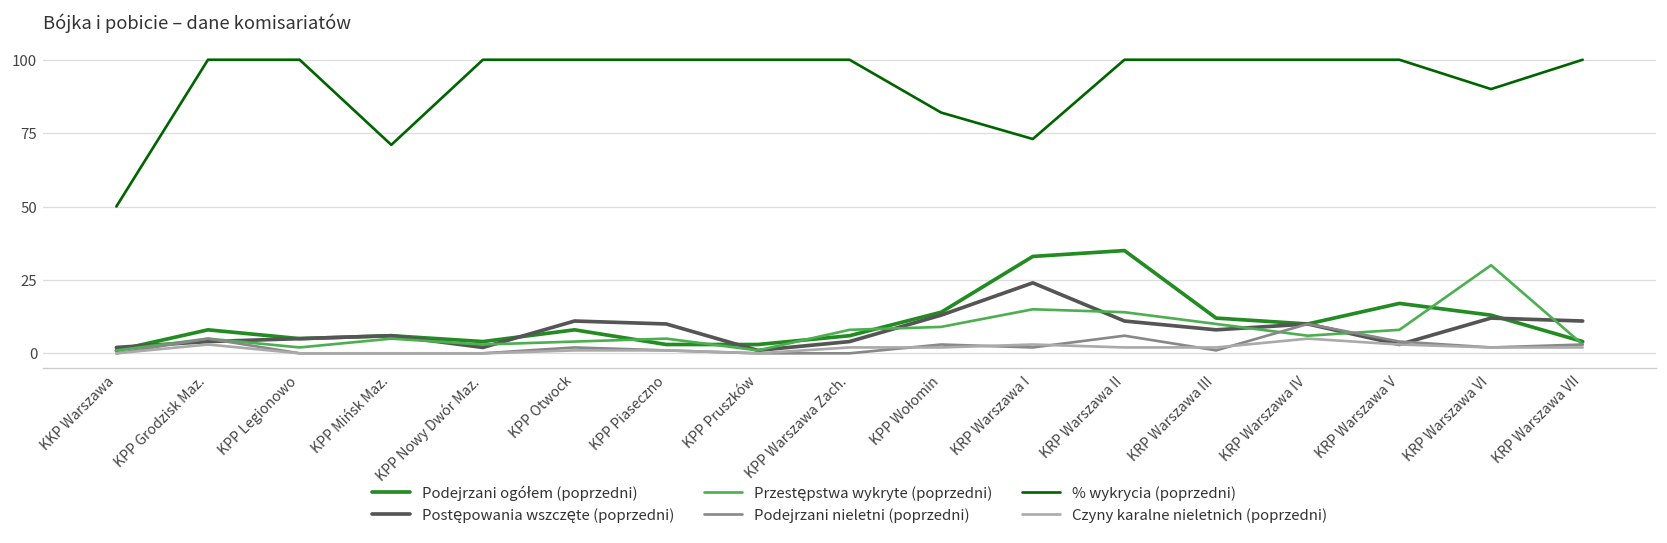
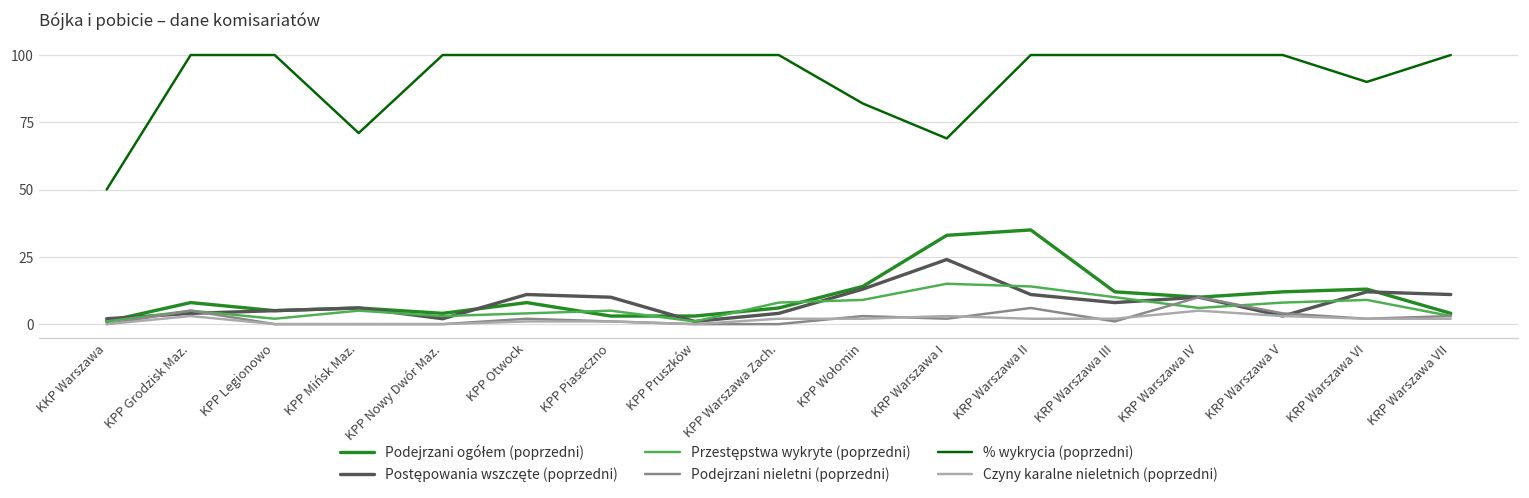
  {
    "Podejrzani ogółem (poprzedni)": {
      "KPP Grodzisk Maz.": 8,
      "KPP Otwock": 8,
      "KPP Piaseczno": 3,
      "KPP Pruszków": 3,
      "KPP Warszawa Zach.": 6,
      "KRP Warszawa I": 33,
      "KRP Warszawa II": 35,
      "KRP Warszawa III": 12,
-     "KRP Warszawa V": 17
+     "KRP Warszawa V": 12
    },
    "Postępowania wszczęte (poprzedni)": {
      "KPP Otwock": 11,
      "KPP Piaseczno": 10,
      "KPP Warszawa Zach.": 4,
      "KRP Warszawa I": 24,
      "KRP Warszawa II": 11,
      "KRP Warszawa III": 8,
      "KRP Warszawa VII": 11
    },
    "Przestępstwa wykryte (poprzedni)": {
      "KPP Legionowo": 2,
      "KPP Otwock": 4,
      "KPP Piaseczno": 5,
      "KPP Warszawa Zach.": 8,
      "KPP Wołomin": 9,
      "KRP Warszawa I": 15,
      "KRP Warszawa II": 14,
      "KRP Warszawa III": 10,
      "KRP Warszawa V": 8,
-     "KRP Warszawa VI": 30
+     "KRP Warszawa VI": 9
    },
    "% wykrycia (poprzedni)": {
      "KKP Warszawa": 50,
      "KPP Grodzisk Maz.": 100,
      "KPP Legionowo": 100,
      "KPP Mińsk Maz.": 71,
      "KPP Nowy Dwór Maz.": 100,
      "KPP Otwock": 100,
      "KPP Piaseczno": 100,
      "KPP Pruszków": 100,
      "KPP Warszawa Zach.": 100,
      "KPP Wołomin": 82,
-     "KRP Warszawa I": 73,
+     "KRP Warszawa I": 69,
      "KRP Warszawa II": 100,
      "KRP Warszawa III": 100,
      "KRP Warszawa IV": 100,
      "KRP Warszawa V": 100,
      "KRP Warszawa VI": 90,
      "KRP Warszawa VII": 100
    }
  }
